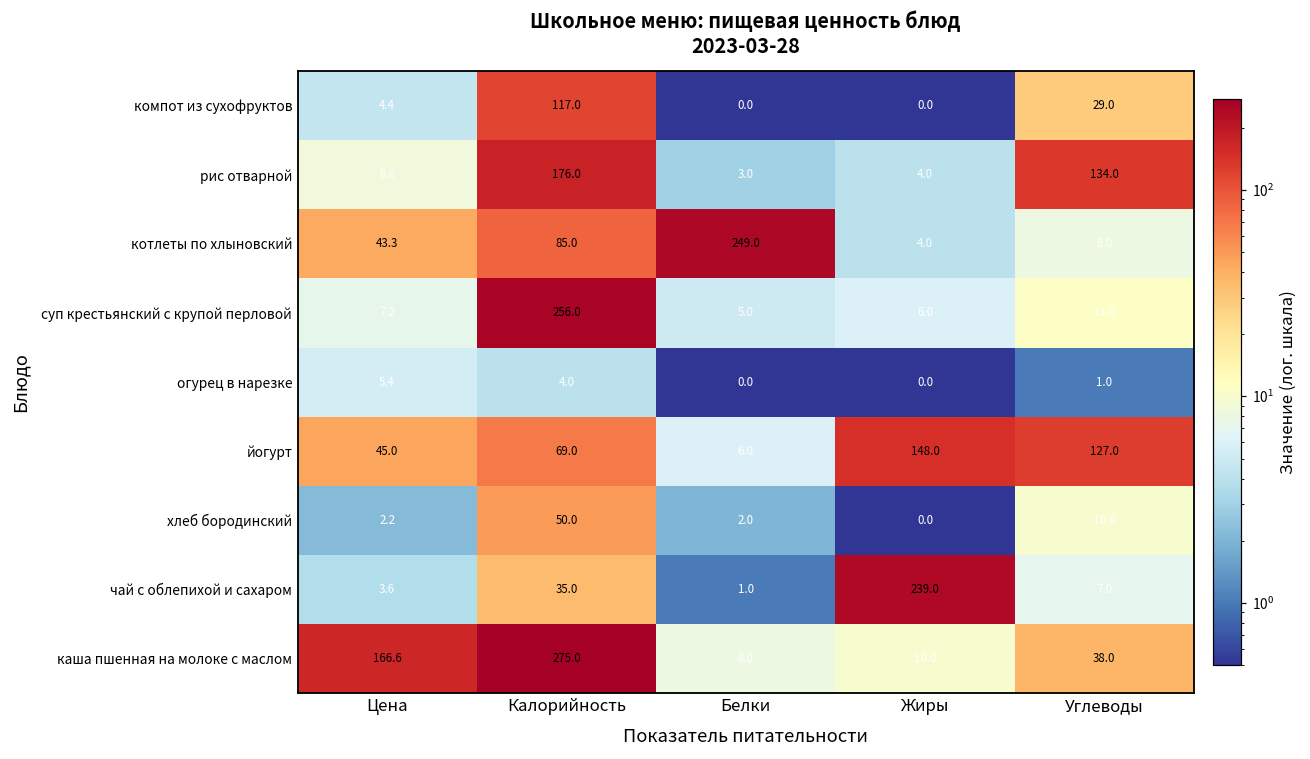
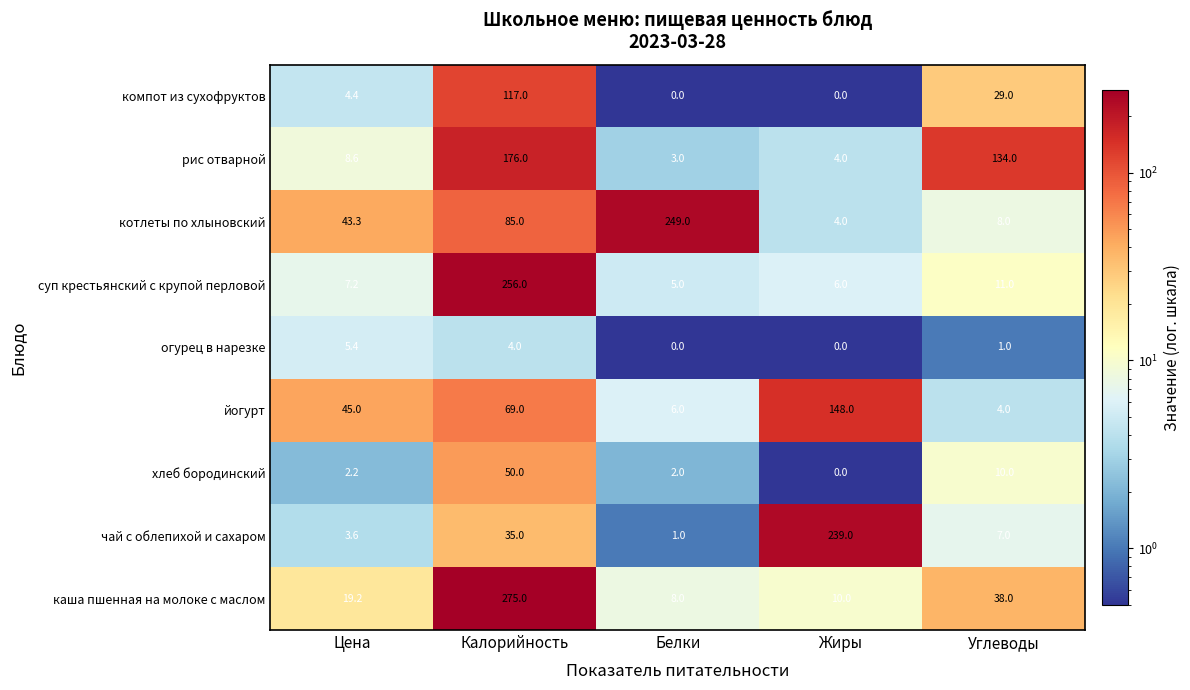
  {
    "компот из сухофруктов": {
      "Цена": 4.4,
      "Калорийность": 117.0,
      "Белки": 0.0,
      "Жиры": 0.0,
      "Углеводы": 29.0
    },
    "рис отварной": {
      "Калорийность": 176.0,
      "Белки": 3.0,
      "Жиры": 4.0,
      "Углеводы": 134.0
    },
    "котлеты по хлыновский": {
      "Цена": 43.3,
      "Калорийность": 85.0,
      "Белки": 249.0,
      "Жиры": 4.0
    },
    "суп крестьянский с крупой перловой": {
      "Калорийность": 256.0,
      "Белки": 5.0,
      "Углеводы": 11.0
    },
    "огурец в нарезке": {
      "Калорийность": 4.0,
      "Белки": 0.0,
      "Жиры": 0.0,
      "Углеводы": 1.0
    },
    "йогурт": {
      "Цена": 45.0,
      "Калорийность": 69.0,
      "Жиры": 148.0,
-     "Углеводы": 127.0
+     "Углеводы": 4.0
    },
    "хлеб бородинский": {
      "Цена": 2.2,
      "Калорийность": 50.0,
      "Белки": 2.0,
      "Жиры": 0.0,
      "Углеводы": 10.0
    },
    "чай с облепихой и сахаром": {
      "Цена": 3.6,
      "Калорийность": 35.0,
      "Белки": 1.0,
      "Жиры": 239.0
    },
    "каша пшенная на молоке с маслом": {
-     "Цена": 166.6,
+     "Цена": 19.2,
      "Калорийность": 275.0,
      "Жиры": 10.0,
      "Углеводы": 38.0
    }
  }
